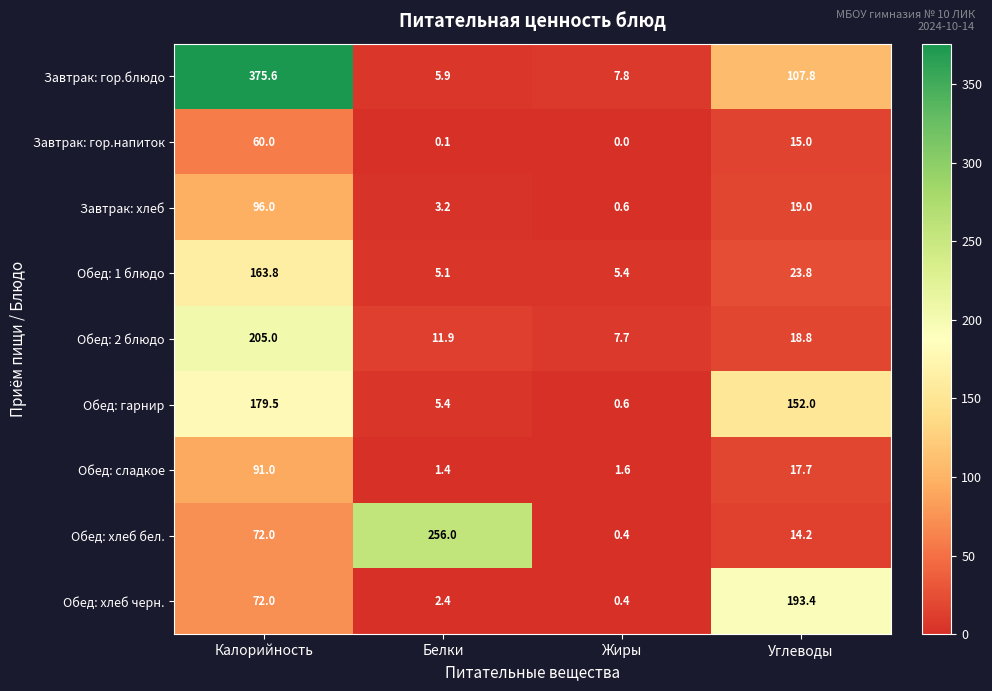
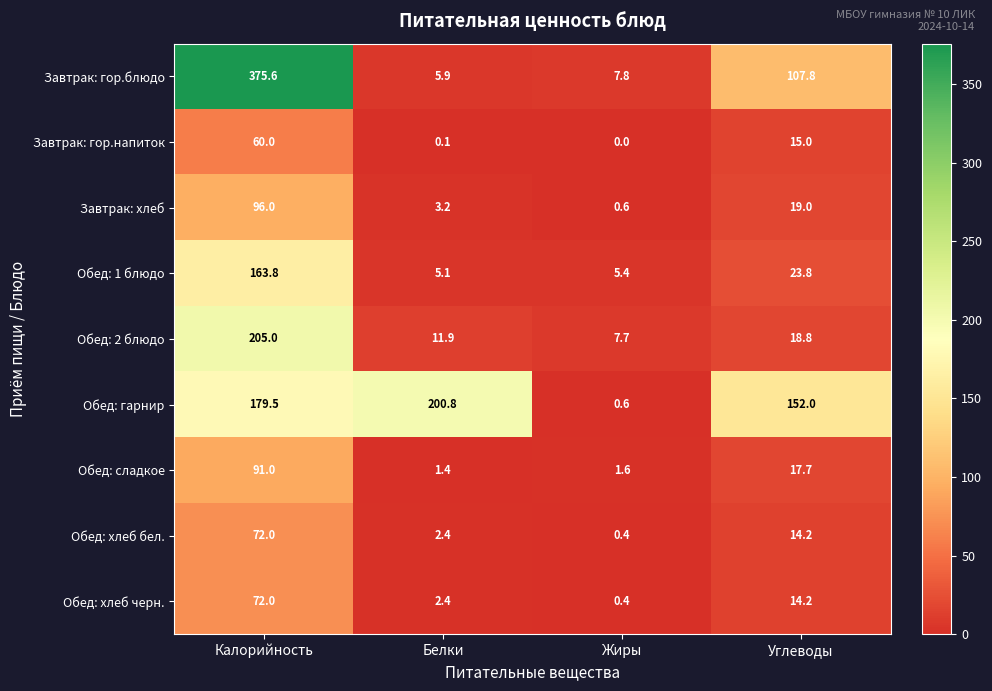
  {
    "Завтрак: гор.блюдо": {
      "Калорийность": 375.6,
      "Белки": 5.9,
      "Жиры": 7.8,
      "Углеводы": 107.8
    },
    "Завтрак: гор.напиток": {
      "Калорийность": 60.0,
      "Белки": 0.1,
      "Жиры": 0.0,
      "Углеводы": 15.0
    },
    "Завтрак: хлеб": {
      "Калорийность": 96.0,
      "Белки": 3.2,
      "Жиры": 0.6,
      "Углеводы": 19.0
    },
    "Обед: 1 блюдо": {
      "Калорийность": 163.8,
      "Белки": 5.1,
      "Жиры": 5.4,
      "Углеводы": 23.8
    },
    "Обед: 2 блюдо": {
      "Калорийность": 205.0,
      "Белки": 11.9,
      "Жиры": 7.7,
      "Углеводы": 18.8
    },
    "Обед: гарнир": {
      "Калорийность": 179.5,
-     "Белки": 5.4,
+     "Белки": 200.8,
      "Жиры": 0.6,
      "Углеводы": 152.0
    },
    "Обед: сладкое": {
      "Калорийность": 91.0,
      "Белки": 1.4,
      "Жиры": 1.6,
      "Углеводы": 17.7
    },
    "Обед: хлеб бел.": {
      "Калорийность": 72.0,
-     "Белки": 256.0,
+     "Белки": 2.4,
      "Жиры": 0.4,
      "Углеводы": 14.2
    },
    "Обед: хлеб черн.": {
      "Калорийность": 72.0,
      "Белки": 2.4,
      "Жиры": 0.4,
-     "Углеводы": 193.4
+     "Углеводы": 14.2
    }
  }
